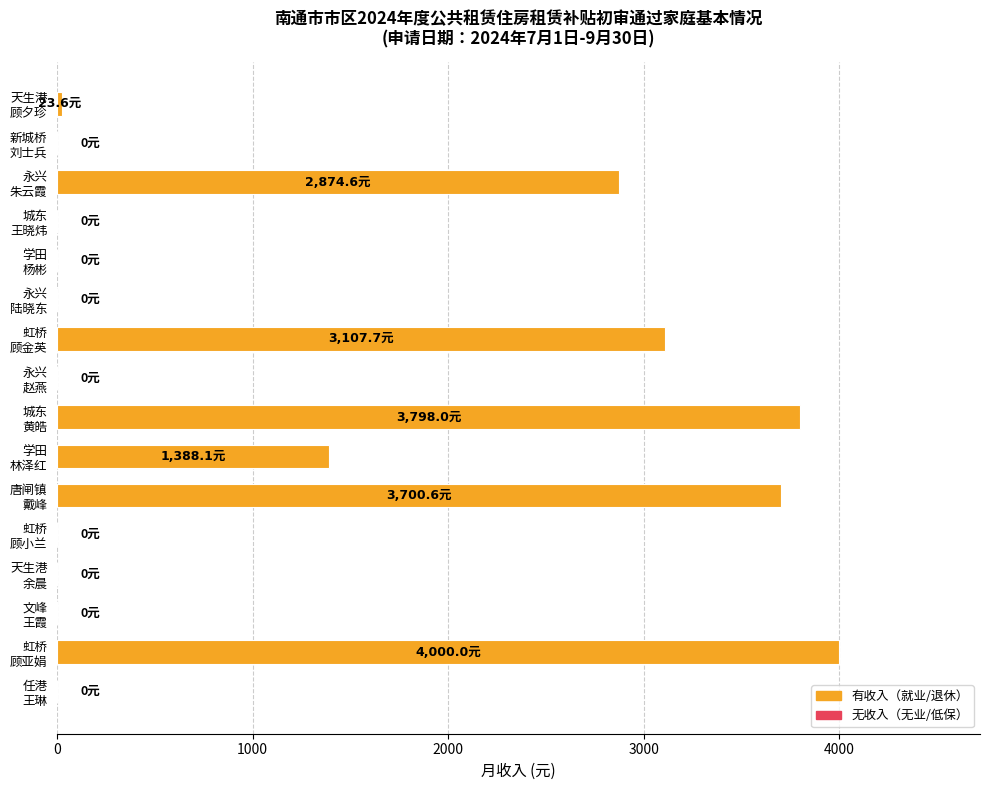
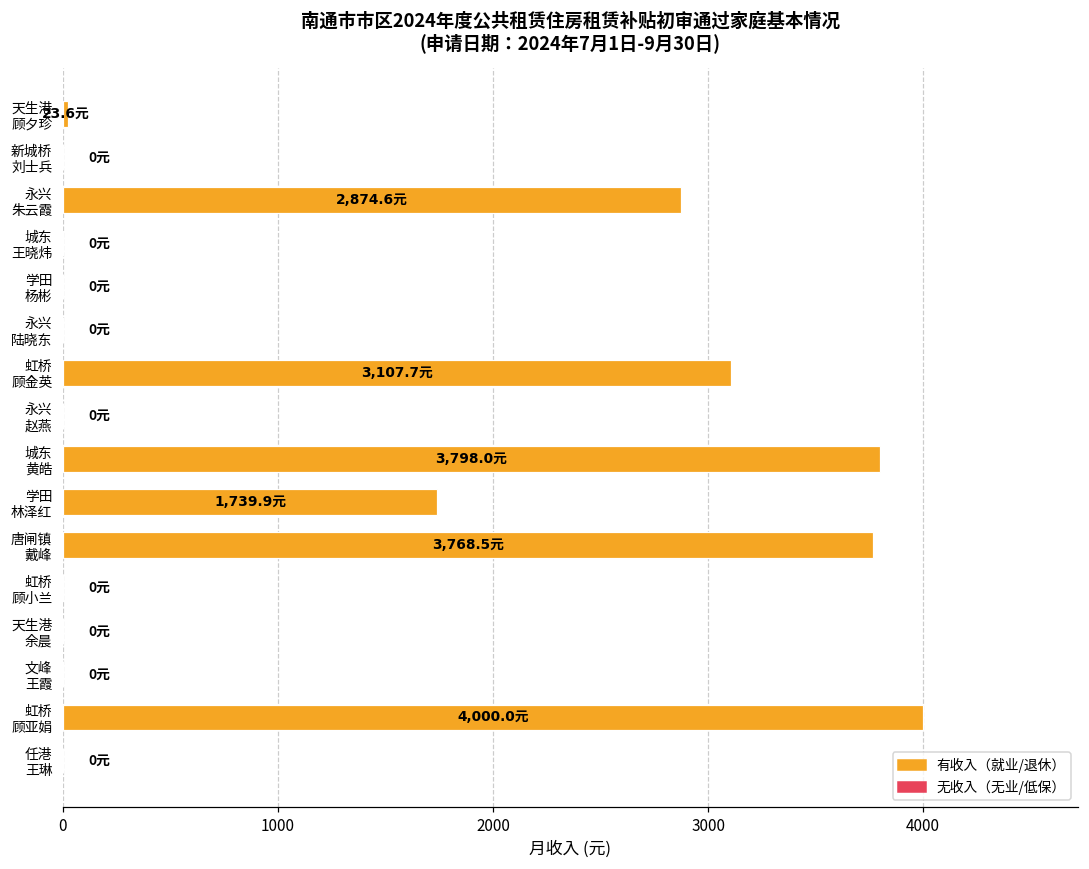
  {
    "天生港 顾夕珍": "23.6元",
    "新城桥 刘士兵": "0元",
    "永兴 朱云霞": "2,874.6元",
    "城东 王晓炜": "0元",
    "学田 杨彬": "0元",
    "永兴 陆晓东": "0元",
    "虹桥 顾金英": "3,107.7元",
    "永兴 赵燕": "0元",
    "城东 黄皓": "3,798.0元",
-   "学田 林泽红": "1,388.1元",
-   "唐闸镇 戴峰": "3,700.6元",
+   "学田 林泽红": "1,739.9元",
+   "唐闸镇 戴峰": "3,768.5元",
    "虹桥 顾小兰": "0元",
    "天生港 余晨": "0元",
    "文峰 王霞": "0元",
    "虹桥 顾亚娟": "4,000.0元",
    "任港 王琳": "0元"
  }
